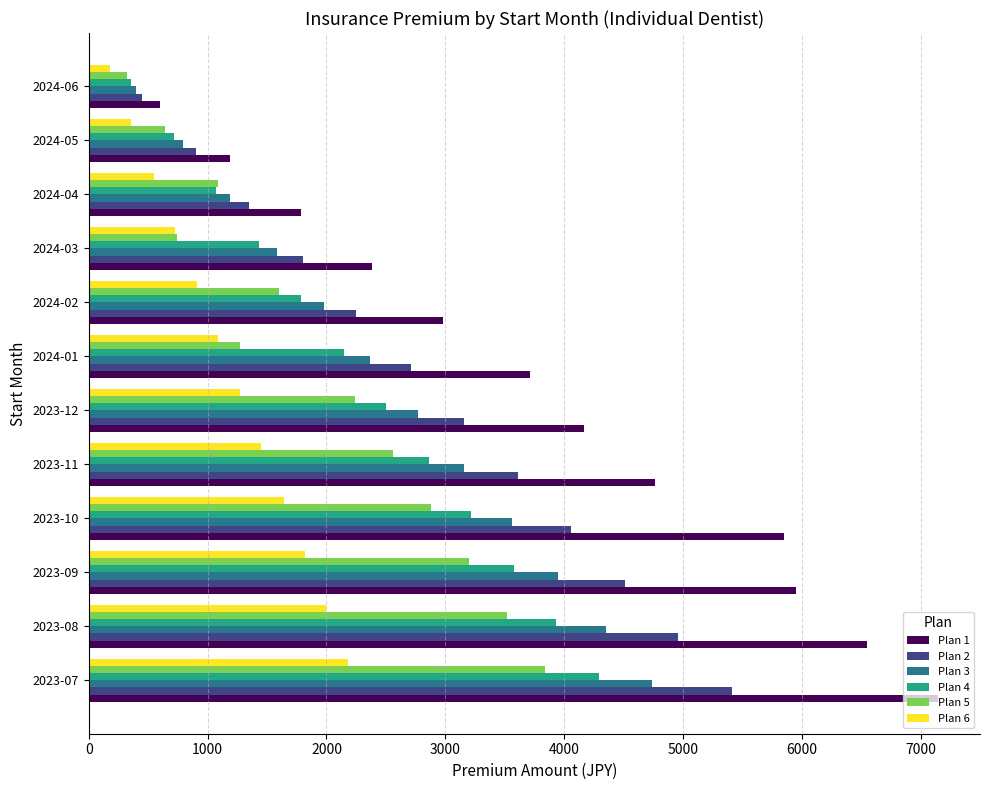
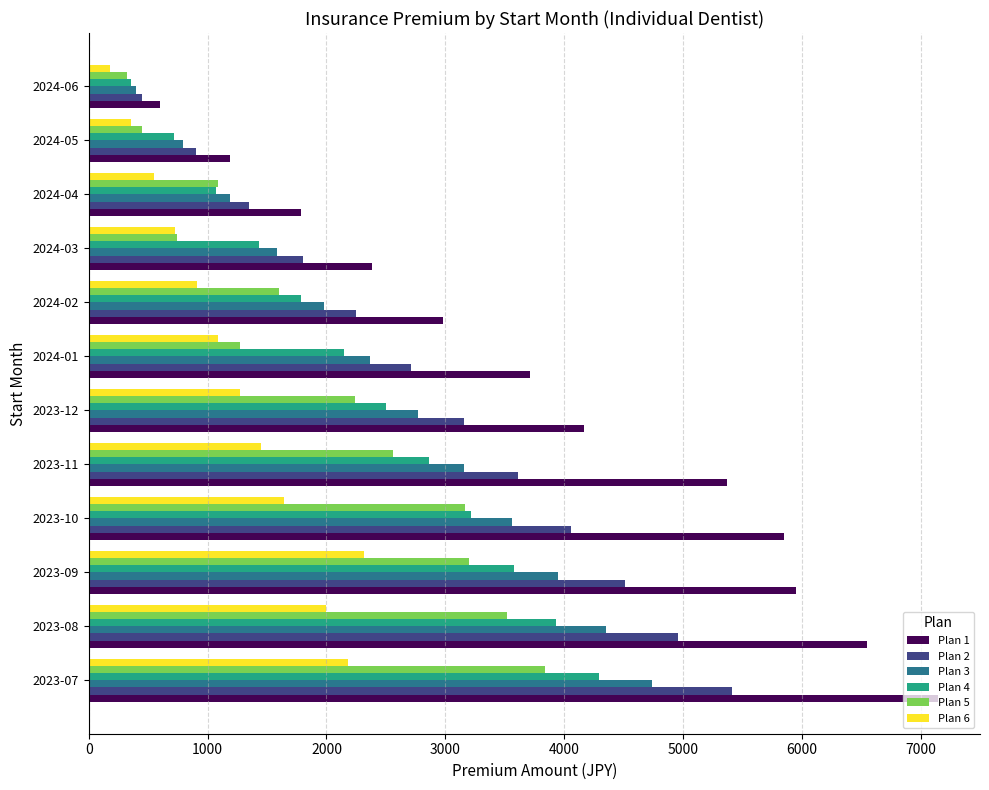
  {
    "Plan 1": {
      "2024-06": 600,
      "2024-05": 1190,
      "2024-04": 1790,
      "2024-03": 2380,
      "2024-02": 2980,
      "2024-01": 3710,
      "2023-12": 4170,
-     "2023-11": 4760,
+     "2023-11": 5370,
      "2023-10": 5850,
      "2023-09": 5950,
      "2023-08": 6550
    },
    "Plan 5": {
      "2024-06": 320,
-     "2024-05": 640,
+     "2024-05": 450,
      "2024-04": 1090,
      "2024-03": 740,
      "2024-02": 1600,
      "2024-01": 1270,
      "2023-12": 2240,
      "2023-11": 2560,
-     "2023-10": 2880,
+     "2023-10": 3160,
      "2023-09": 3200,
      "2023-08": 3520,
      "2023-07": 3840
    },
    "Plan 6": {
      "2024-06": 180,
      "2024-05": 360,
      "2024-04": 550,
      "2024-03": 730,
      "2024-02": 910,
      "2024-01": 1090,
      "2023-12": 1270,
      "2023-11": 1450,
      "2023-10": 1640,
-     "2023-09": 1820,
+     "2023-09": 2320,
      "2023-08": 2000,
      "2023-07": 2180
    }
  }
